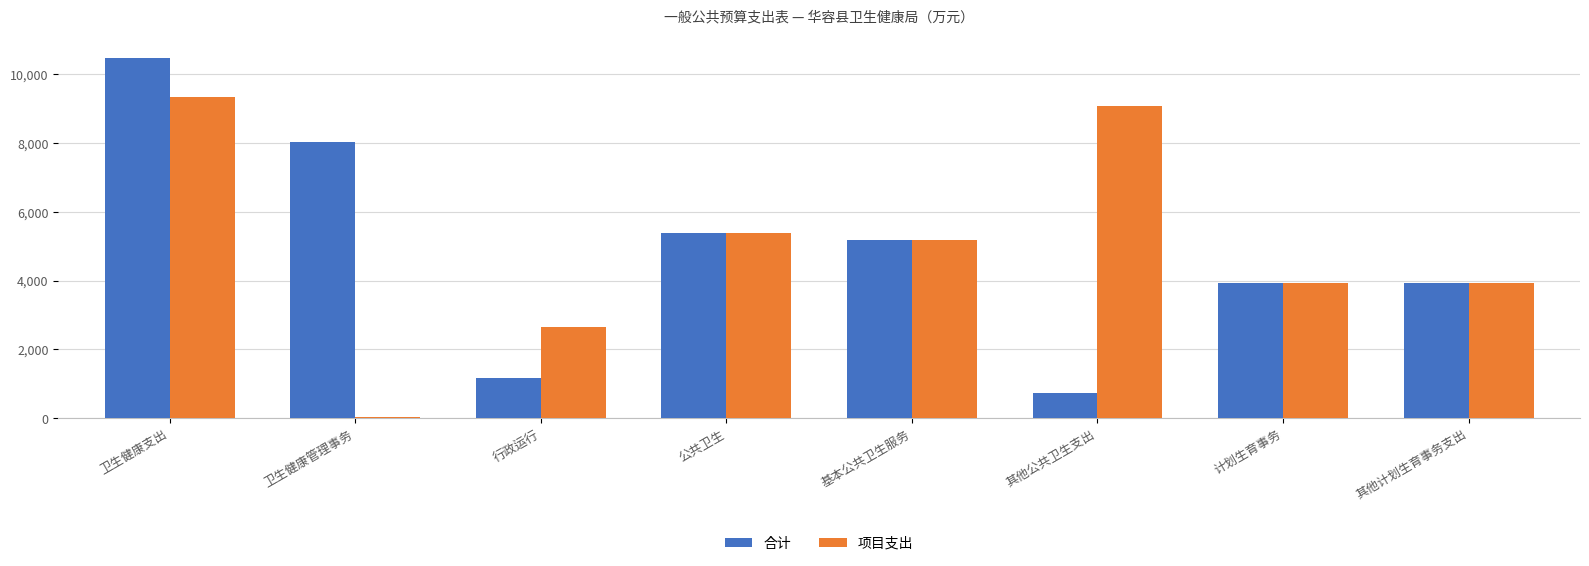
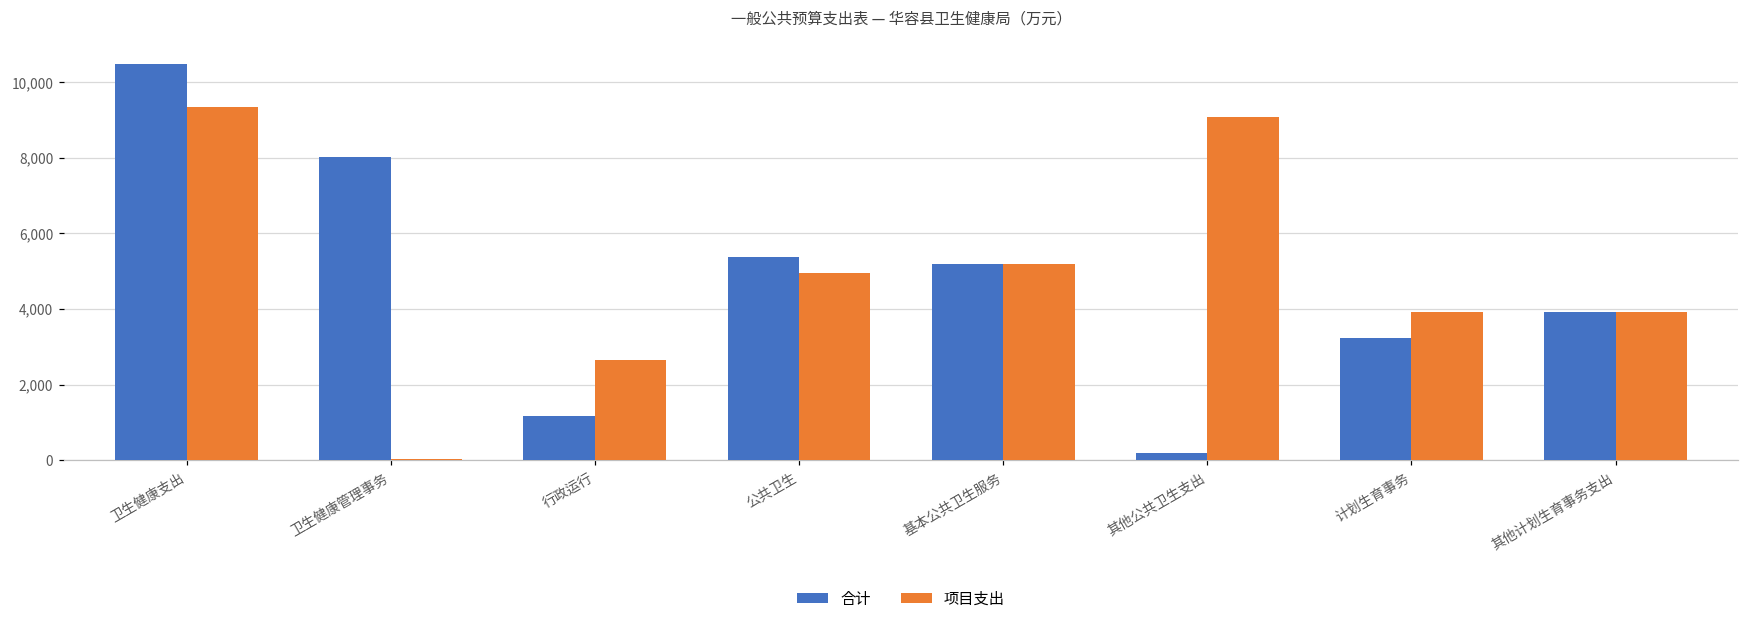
  {
    "合计": {
      "卫生健康支出": "10,500",
      "卫生健康管理事务": "8,000",
      "行政运行": "1,200",
      "公共卫生": "5,400",
      "基本公共卫生服务": "5,200",
-     "其他公共卫生支出": "700",
-     "计划生育事务": "3,900",
+     "其他公共卫生支出": "200",
+     "计划生育事务": "3,200",
      "其他计划生育事务支出": "3,900"
    },
    "项目支出": {
      "卫生健康支出": "9,300",
      "行政运行": "2,600",
-     "公共卫生": "5,400",
+     "公共卫生": "5,000",
      "基本公共卫生服务": "5,200",
      "其他公共卫生支出": "9,100",
      "计划生育事务": "3,900",
      "其他计划生育事务支出": "3,900"
    }
  }
